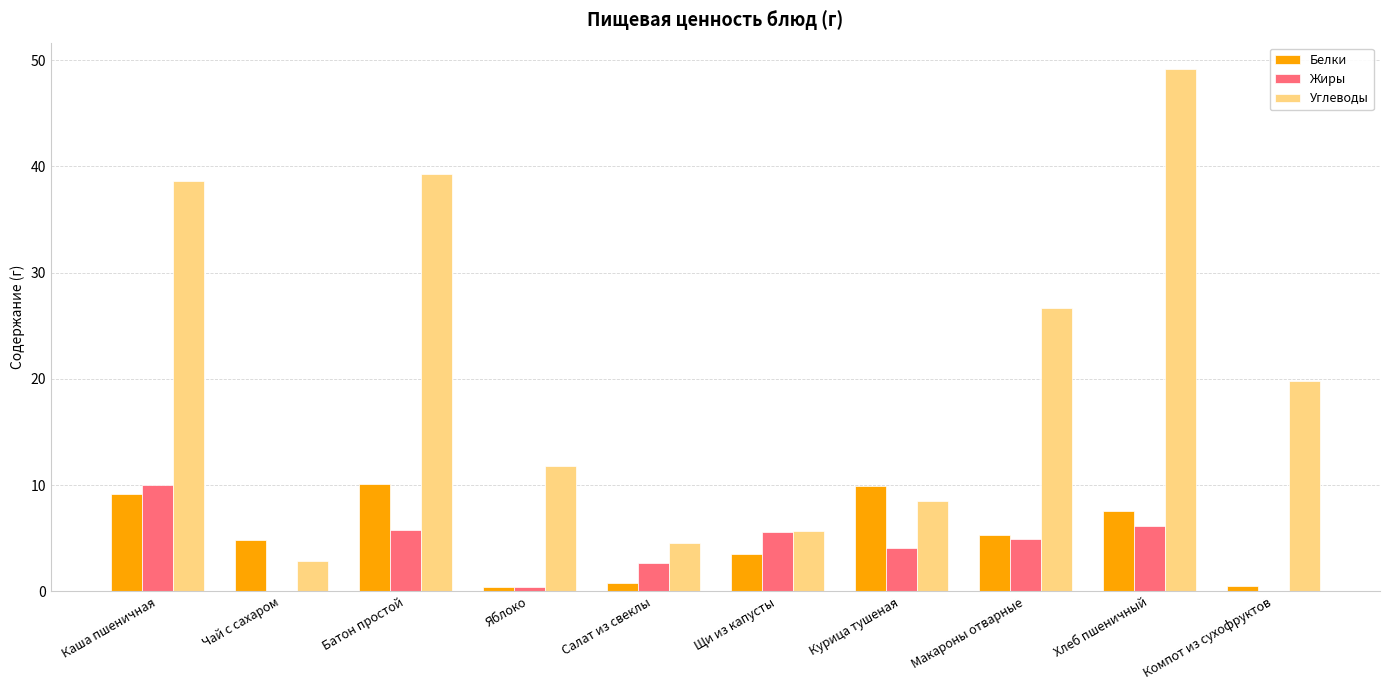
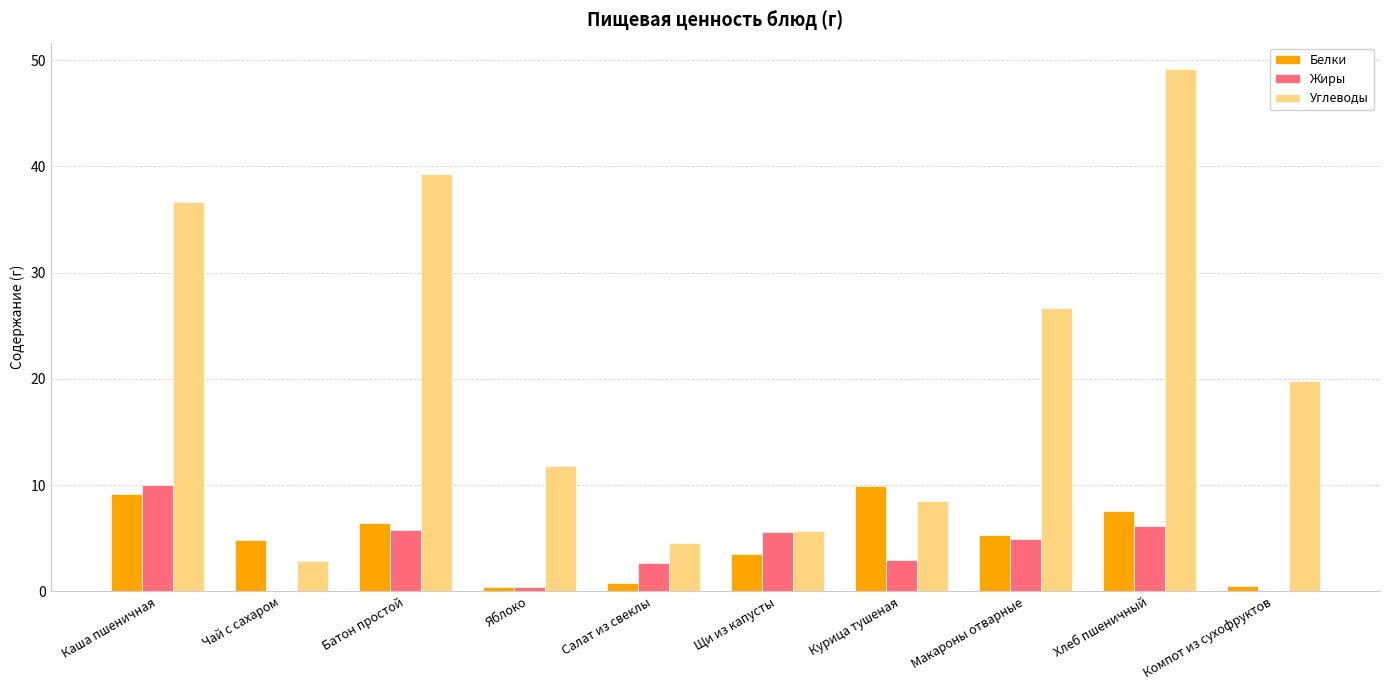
  {
    "Белки": {
      "Каша пшеничная": 9.2,
      "Чай с сахаром": 4.8,
-     "Батон простой": 10.1,
+     "Батон простой": 6.4,
      "Яблоко": 0.4,
      "Салат из свеклы": 0.8,
      "Щи из капусты": 3.5,
      "Курица тушеная": 9.9,
      "Макароны отварные": 5.3,
      "Хлеб пшеничный": 7.6,
      "Компот из сухофруктов": 0.5
    },
    "Жиры": {
      "Каша пшеничная": 10.0,
      "Чай с сахаром": 0.0,
      "Батон простой": 5.8,
      "Яблоко": 0.4,
      "Салат из свеклы": 2.7,
      "Щи из капусты": 5.6,
-     "Курица тушеная": 4.1,
+     "Курица тушеная": 3.0,
      "Макароны отварные": 4.9,
      "Хлеб пшеничный": 6.2,
      "Компот из сухофруктов": 0.0
    },
    "Углеводы": {
-     "Каша пшеничная": 38.6,
+     "Каша пшеничная": 36.7,
      "Чай с сахаром": 2.9,
      "Батон простой": 39.3,
      "Яблоко": 11.8,
      "Салат из свеклы": 4.6,
      "Щи из капусты": 5.7,
      "Курица тушеная": 8.5,
      "Макароны отварные": 26.7,
      "Хлеб пшеничный": 49.2,
      "Компот из сухофруктов": 19.8
    }
  }
